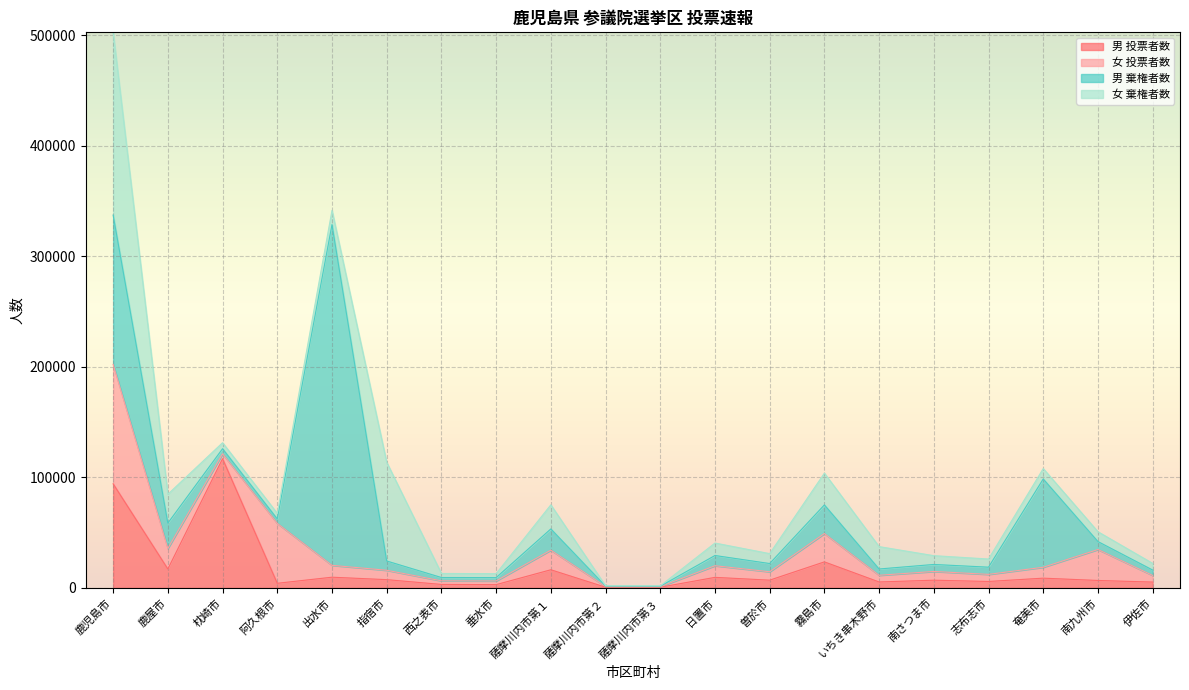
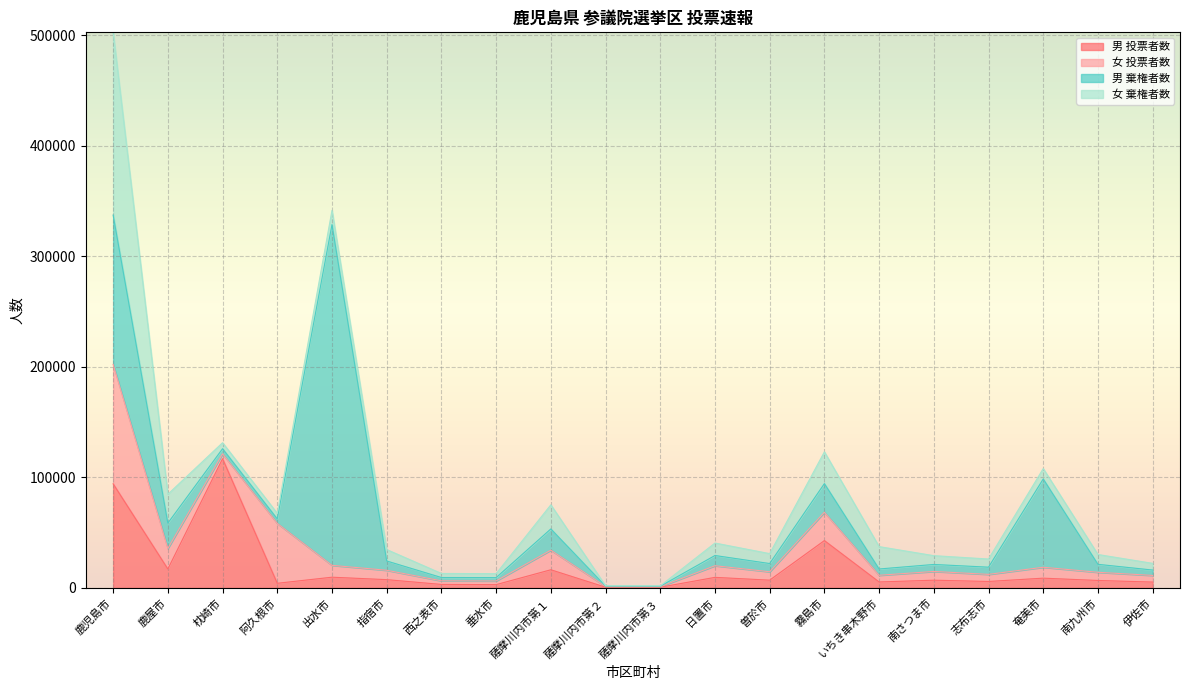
  {
    "男 投票者数": {
      "鹿児島市": 94000,
      "鹿屋市": 17000,
      "枕崎市": 117000,
      "阿久根市": 4000,
      "出水市": 10000,
      "指宿市": 8000,
      "西之表市": 3000,
      "垂水市": 3000,
      "薩摩川内市第１": 16000,
      "日置市": 10000,
      "曽於市": 7000,
-     "霧島市": 24000,
+     "霧島市": 43000,
      "いちき串木野市": 5000,
      "南さつま市": 7000,
      "志布志市": 6000,
      "奄美市": 9000,
      "南九州市": 7000,
      "伊佐市": 5000
    },
    "女 投票者数": {
      "鹿児島市": 108000,
      "鹿屋市": 19000,
      "枕崎市": 4000,
      "阿久根市": 54000,
      "出水市": 11000,
      "指宿市": 8000,
      "西之表市": 3000,
      "垂水市": 3000,
      "薩摩川内市第１": 18000,
      "日置市": 11000,
      "曽於市": 8000,
      "霧島市": 26000,
      "いちき串木野市": 6000,
      "南さつま市": 8000,
      "志布志市": 6000,
      "奄美市": 10000,
-     "南九州市": 28000,
+     "南九州市": 7000,
      "伊佐市": 6000
    },
    "男 棄権者数": {
      "鹿児島市": 135000,
      "鹿屋市": 23000,
      "枕崎市": 5000,
      "阿久根市": 4000,
      "出水市": 308000,
      "指宿市": 8000,
      "西之表市": 3000,
      "垂水市": 3000,
      "薩摩川内市第１": 19000,
      "日置市": 9000,
      "曽於市": 7000,
      "霧島市": 26000,
      "いちき串木野市": 6000,
      "南さつま市": 6000,
      "志布志市": 7000,
      "奄美市": 80000,
      "南九州市": 7000,
      "伊佐市": 5000
    },
    "女 棄権者数": {
      "鹿児島市": 165000,
      "鹿屋市": 26000,
      "枕崎市": 5000,
      "阿久根市": 5000,
      "出水市": 13000,
-     "指宿市": 89000,
+     "指宿市": 10000,
      "西之表市": 4000,
      "垂水市": 4000,
      "薩摩川内市第１": 22000,
      "日置市": 11000,
      "曽於市": 9000,
      "霧島市": 29000,
      "いちき串木野市": 20000,
      "南さつま市": 8000,
      "志布志市": 7000,
      "奄美市": 9000,
      "南九州市": 9000,
      "伊佐市": 6000
    }
  }
